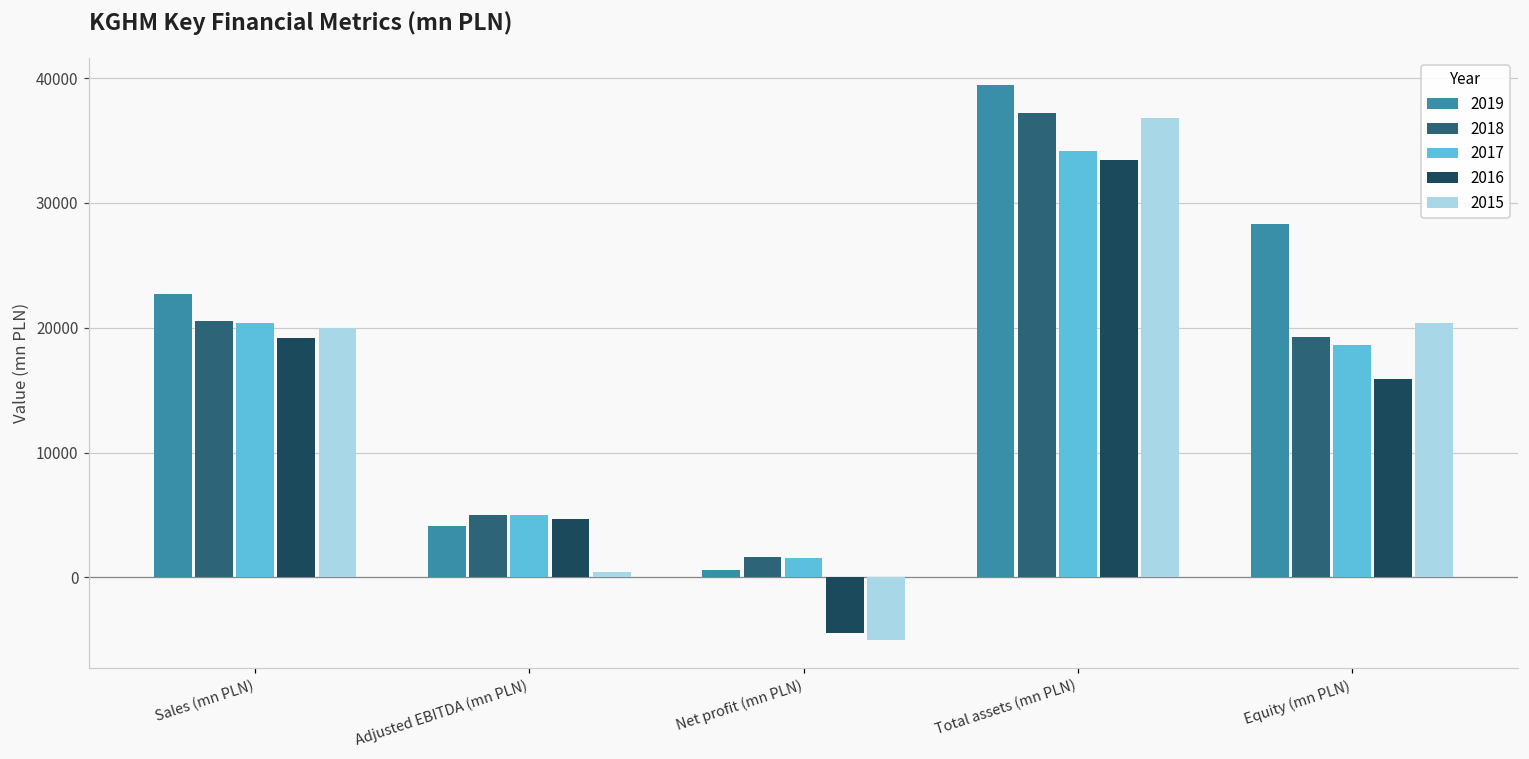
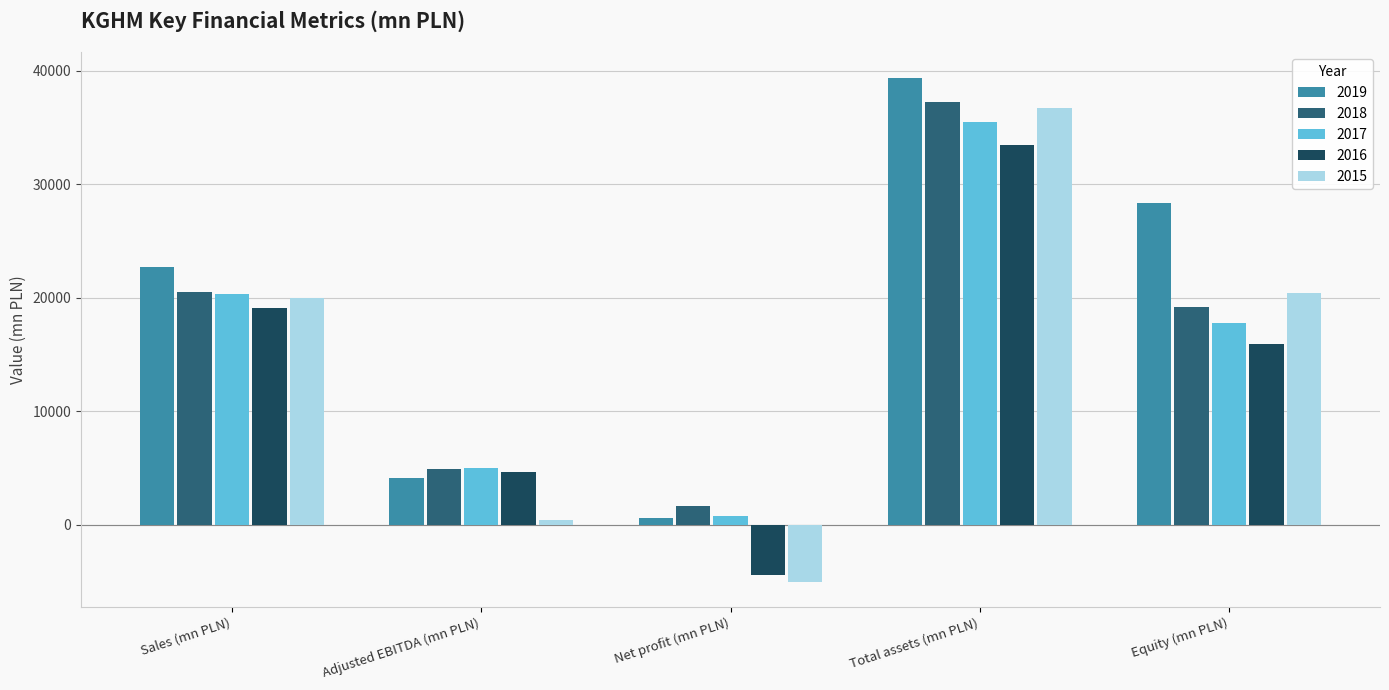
  {
    "2019": {
      "Sales (mn PLN)": 22700,
      "Adjusted EBITDA (mn PLN)": 4200,
      "Net profit (mn PLN)": 600,
      "Total assets (mn PLN)": 39400,
      "Equity (mn PLN)": 28300
    },
    "2017": {
      "Sales (mn PLN)": 20400,
      "Adjusted EBITDA (mn PLN)": 5000,
-     "Net profit (mn PLN)": 1500,
-     "Total assets (mn PLN)": 34100,
-     "Equity (mn PLN)": 18600
+     "Net profit (mn PLN)": 800,
+     "Total assets (mn PLN)": 35500,
+     "Equity (mn PLN)": 17800
    },
    "2015": {
      "Sales (mn PLN)": 20000,
      "Adjusted EBITDA (mn PLN)": 400,
      "Net profit (mn PLN)": -5000,
      "Total assets (mn PLN)": 36800,
      "Equity (mn PLN)": 20400
    }
  }
